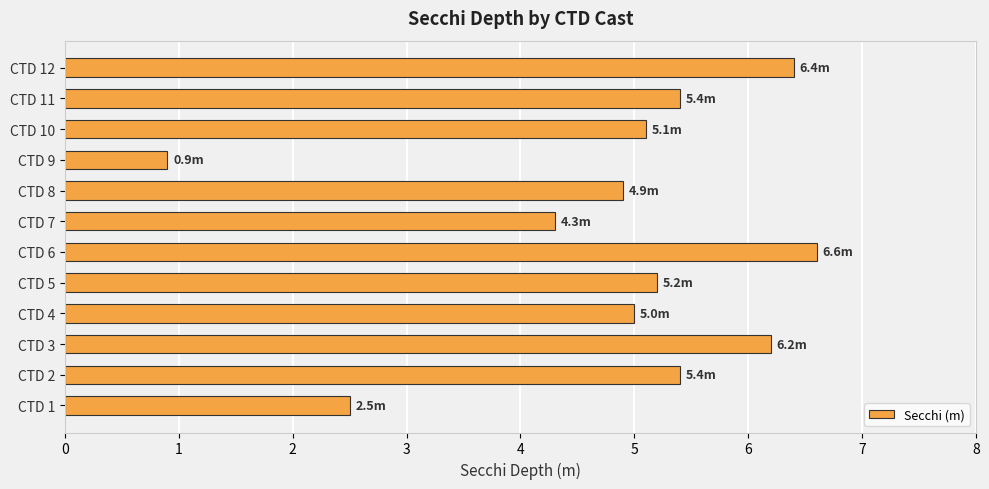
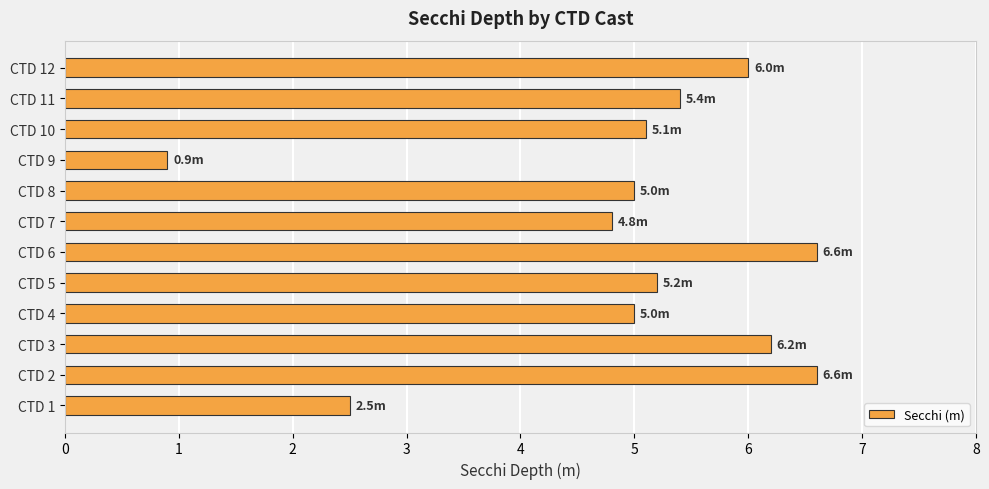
  {
-   "CTD 12": "6.4m",
+   "CTD 12": "6.0m",
    "CTD 11": "5.4m",
    "CTD 10": "5.1m",
    "CTD 9": "0.9m",
-   "CTD 8": "4.9m",
-   "CTD 7": "4.3m",
+   "CTD 8": "5.0m",
+   "CTD 7": "4.8m",
    "CTD 6": "6.6m",
    "CTD 5": "5.2m",
    "CTD 4": "5.0m",
    "CTD 3": "6.2m",
-   "CTD 2": "5.4m",
+   "CTD 2": "6.6m",
    "CTD 1": "2.5m"
  }
